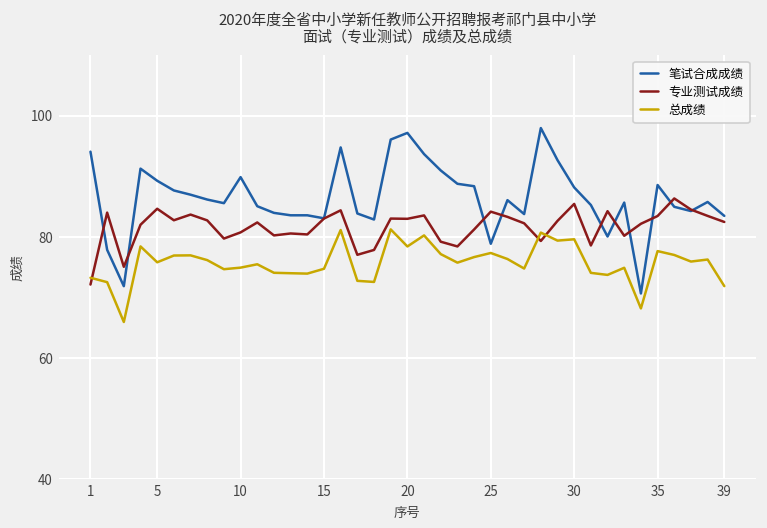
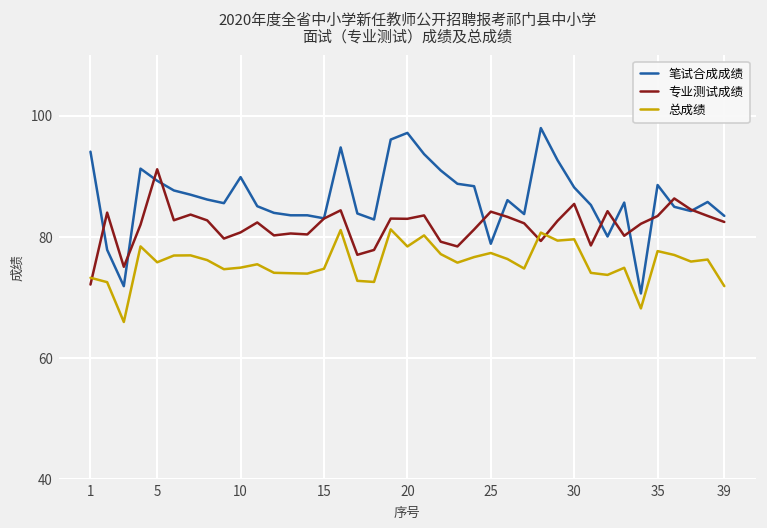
  {
    "笔试合成成绩": {
      "1": 94,
      "5": 89,
      "10": 90,
      "20": 97,
      "25": 79,
      "30": 88,
      "35": 89,
      "39": 84
    },
    "专业测试成绩": {
      "1": 72,
-     "5": 85,
+     "5": 91,
      "10": 81,
      "20": 83,
      "25": 84,
      "30": 85,
      "35": 83,
      "39": 83
    },
    "总成绩": {
      "1": 73,
      "5": 76,
      "10": 75,
      "15": 75,
      "20": 78,
      "25": 77,
      "30": 80,
      "35": 78,
      "39": 72
    }
  }
